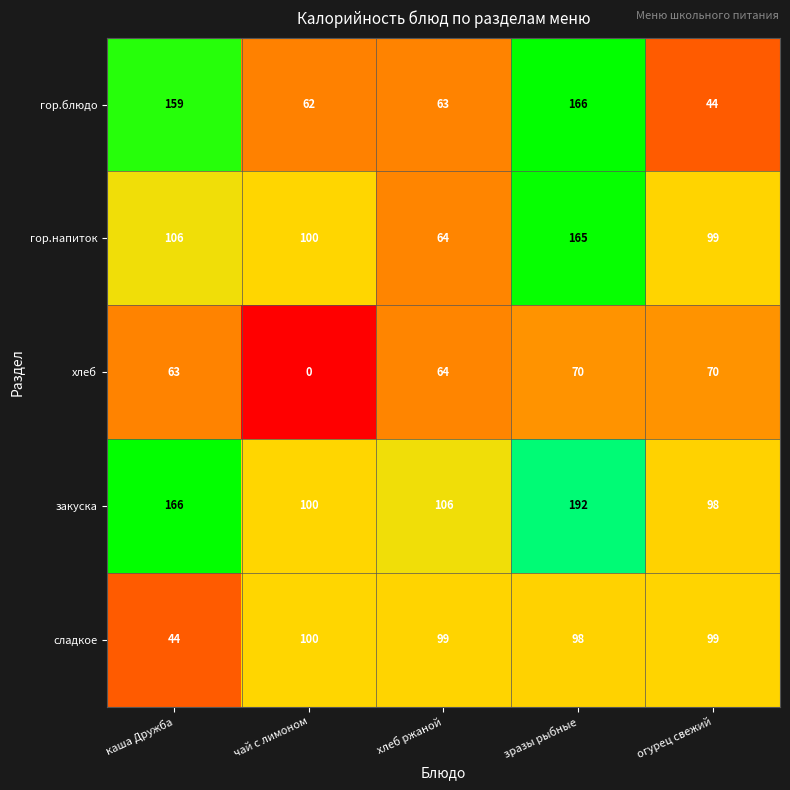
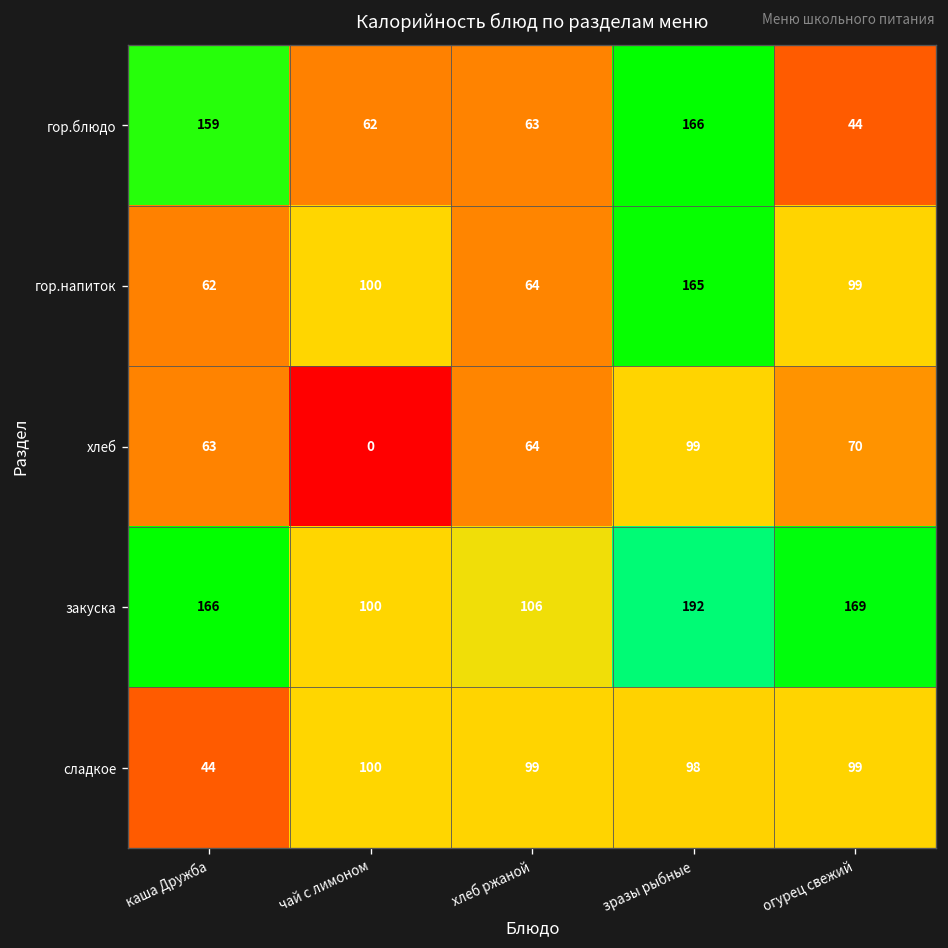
  {
    "гор.блюдо": {
      "каша Дружба": 159,
      "чай с лимоном": 62,
      "хлеб ржаной": 63,
      "зразы рыбные": 166,
      "огурец свежий": 44
    },
    "гор.напиток": {
-     "каша Дружба": 106,
+     "каша Дружба": 62,
      "чай с лимоном": 100,
      "хлеб ржаной": 64,
      "зразы рыбные": 165,
      "огурец свежий": 99
    },
    "хлеб": {
      "каша Дружба": 63,
      "чай с лимоном": 0,
      "хлеб ржаной": 64,
-     "зразы рыбные": 70,
+     "зразы рыбные": 99,
      "огурец свежий": 70
    },
    "закуска": {
      "каша Дружба": 166,
      "чай с лимоном": 100,
      "хлеб ржаной": 106,
      "зразы рыбные": 192,
-     "огурец свежий": 98
+     "огурец свежий": 169
    },
    "сладкое": {
      "каша Дружба": 44,
      "чай с лимоном": 100,
      "хлеб ржаной": 99,
      "зразы рыбные": 98,
      "огурец свежий": 99
    }
  }
